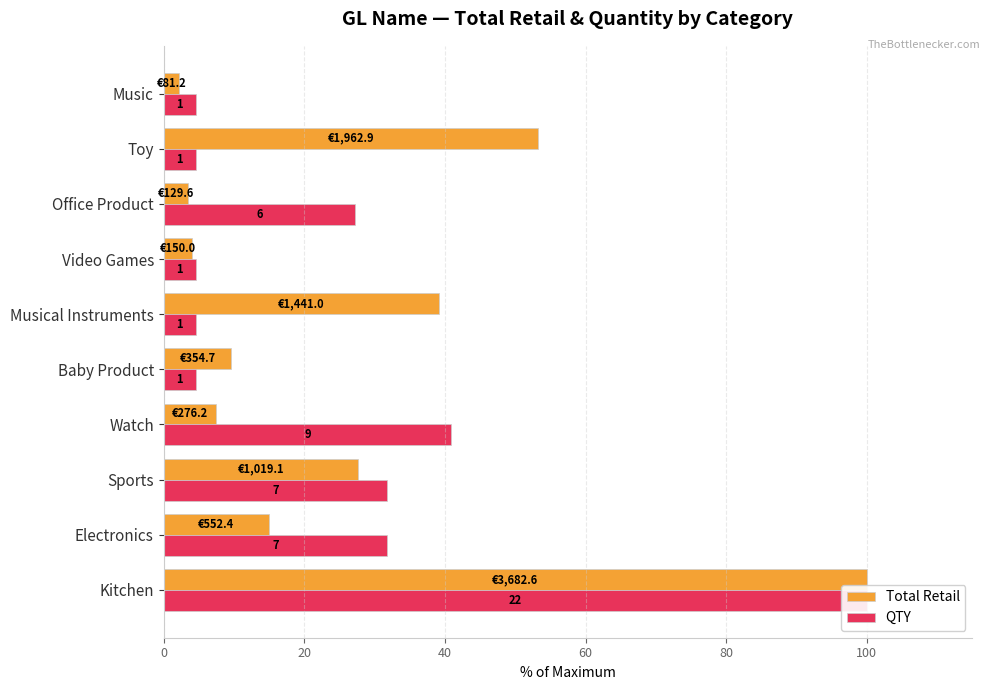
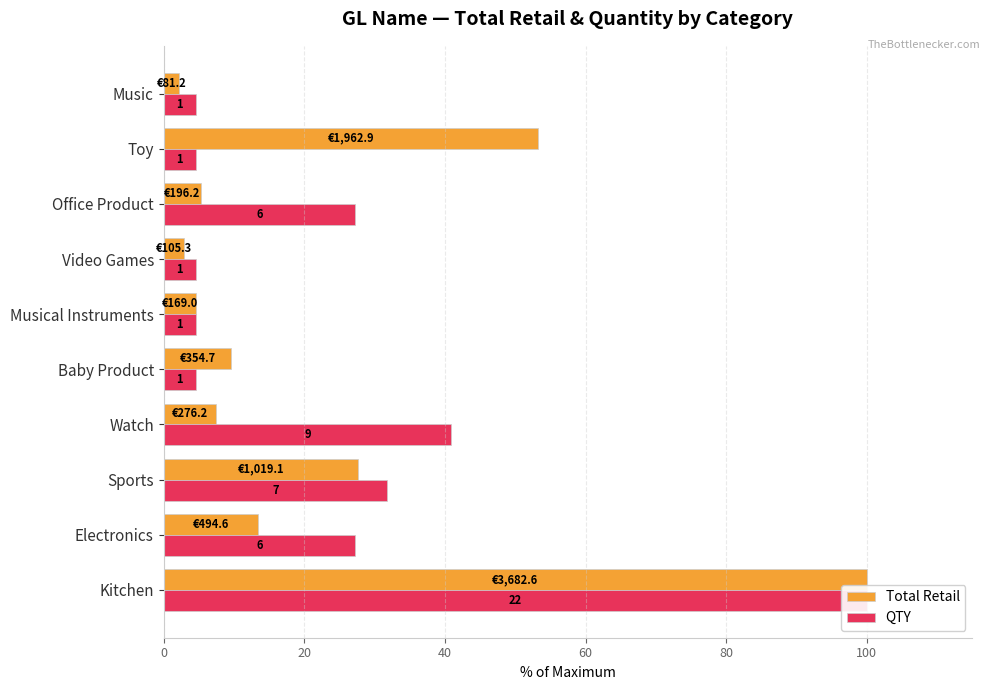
  {
    "Total Retail": {
-     "Office Product": "€129.6",
-     "Video Games": "€150.0",
-     "Musical Instruments": "€1,441.0",
-     "Electronics": "€552.4"
+     "Office Product": "€196.2",
+     "Video Games": "€105.3",
+     "Musical Instruments": "€169.0",
+     "Electronics": "€494.6"
    },
    "QTY": {
-     "Electronics": "7"
+     "Electronics": "6"
    }
  }
